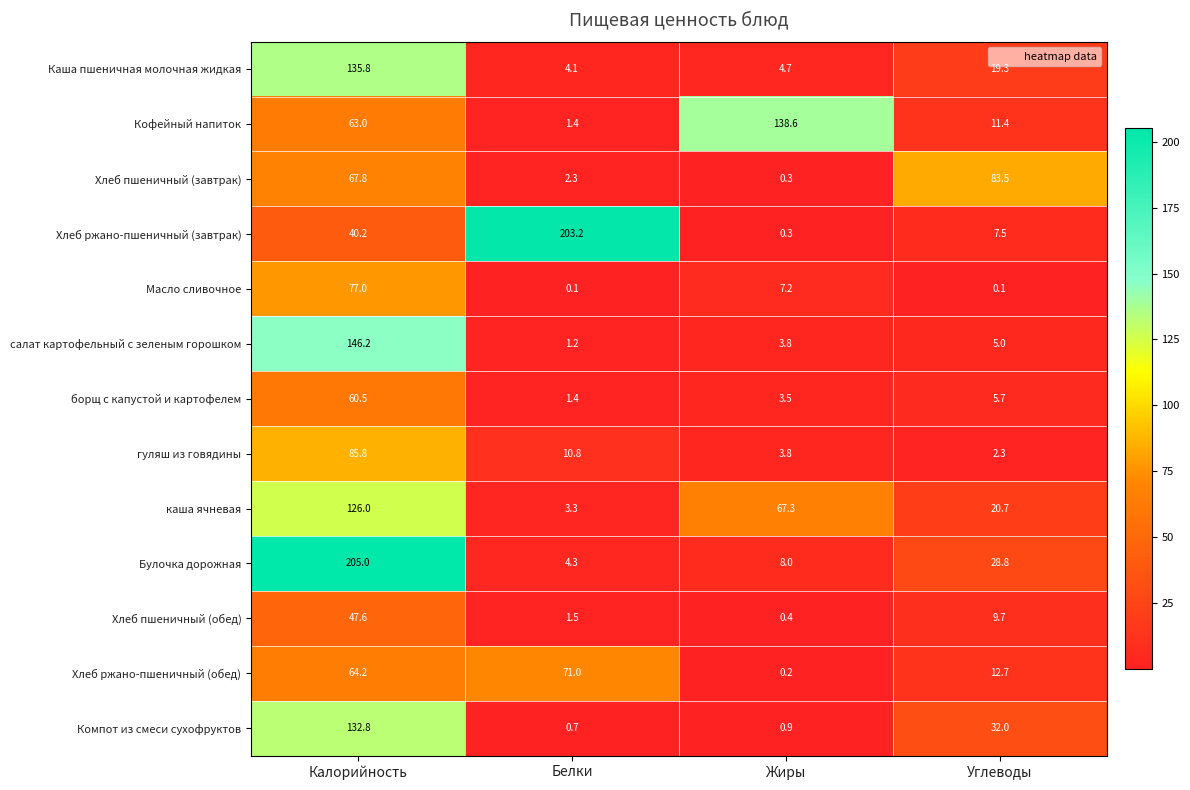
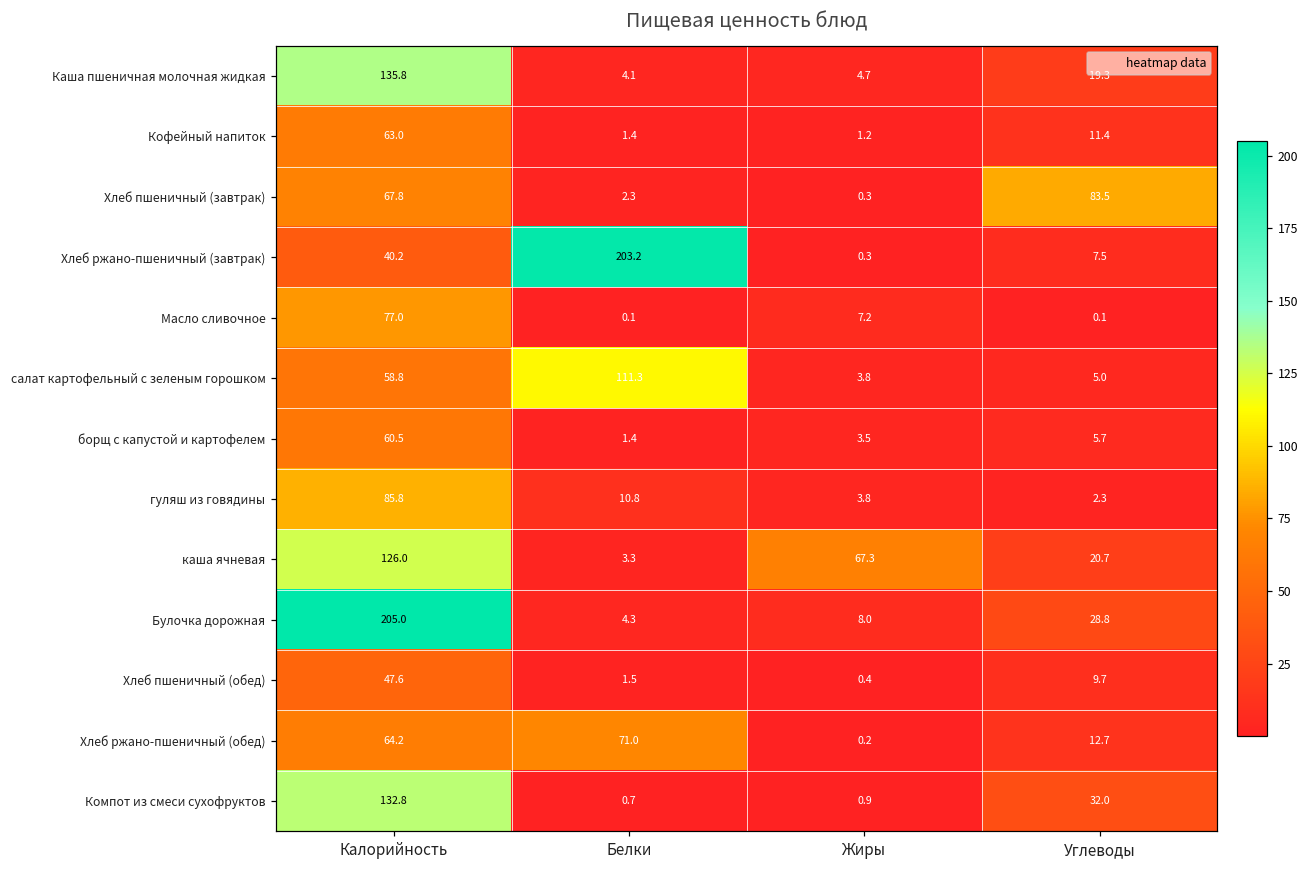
  {
    "Каша пшеничная молочная жидкая": {
      "Калорийность": 135.8,
      "Белки": 4.1,
      "Жиры": 4.7
    },
    "Кофейный напиток": {
      "Калорийность": 63.0,
      "Белки": 1.4,
-     "Жиры": 138.6,
+     "Жиры": 1.2,
      "Углеводы": 11.4
    },
    "Хлеб пшеничный (завтрак)": {
      "Калорийность": 67.8,
      "Белки": 2.3,
      "Жиры": 0.3,
      "Углеводы": 83.5
    },
    "Хлеб ржано-пшеничный (завтрак)": {
      "Калорийность": 40.2,
      "Белки": 203.2,
      "Жиры": 0.3,
      "Углеводы": 7.5
    },
    "Масло сливочное": {
      "Калорийность": 77.0,
      "Белки": 0.1,
      "Жиры": 7.2,
      "Углеводы": 0.1
    },
    "салат картофельный с зеленым горошком": {
-     "Калорийность": 146.2,
-     "Белки": 1.2,
+     "Калорийность": 58.8,
+     "Белки": 111.3,
      "Жиры": 3.8,
      "Углеводы": 5.0
    },
    "борщ с капустой и картофелем": {
      "Калорийность": 60.5,
      "Белки": 1.4,
      "Жиры": 3.5,
      "Углеводы": 5.7
    },
    "гуляш из говядины": {
      "Калорийность": 85.8,
      "Белки": 10.8,
      "Жиры": 3.8,
      "Углеводы": 2.3
    },
    "каша ячневая": {
      "Калорийность": 126.0,
      "Белки": 3.3,
      "Жиры": 67.3,
      "Углеводы": 20.7
    },
    "Булочка дорожная": {
      "Калорийность": 205.0,
      "Белки": 4.3,
      "Жиры": 8.0,
      "Углеводы": 28.8
    },
    "Хлеб пшеничный (обед)": {
      "Калорийность": 47.6,
      "Белки": 1.5,
      "Жиры": 0.4,
      "Углеводы": 9.7
    },
    "Хлеб ржано-пшеничный (обед)": {
      "Калорийность": 64.2,
      "Белки": 71.0,
      "Жиры": 0.2,
      "Углеводы": 12.7
    },
    "Компот из смеси сухофруктов": {
      "Калорийность": 132.8,
      "Белки": 0.7,
      "Жиры": 0.9,
      "Углеводы": 32.0
    }
  }
